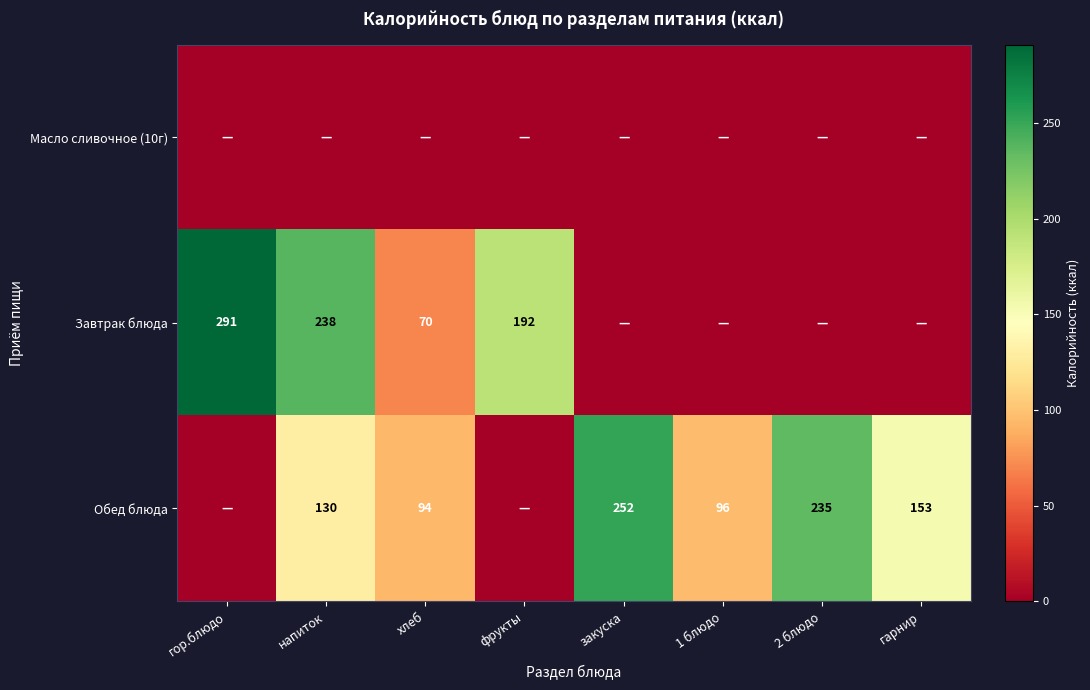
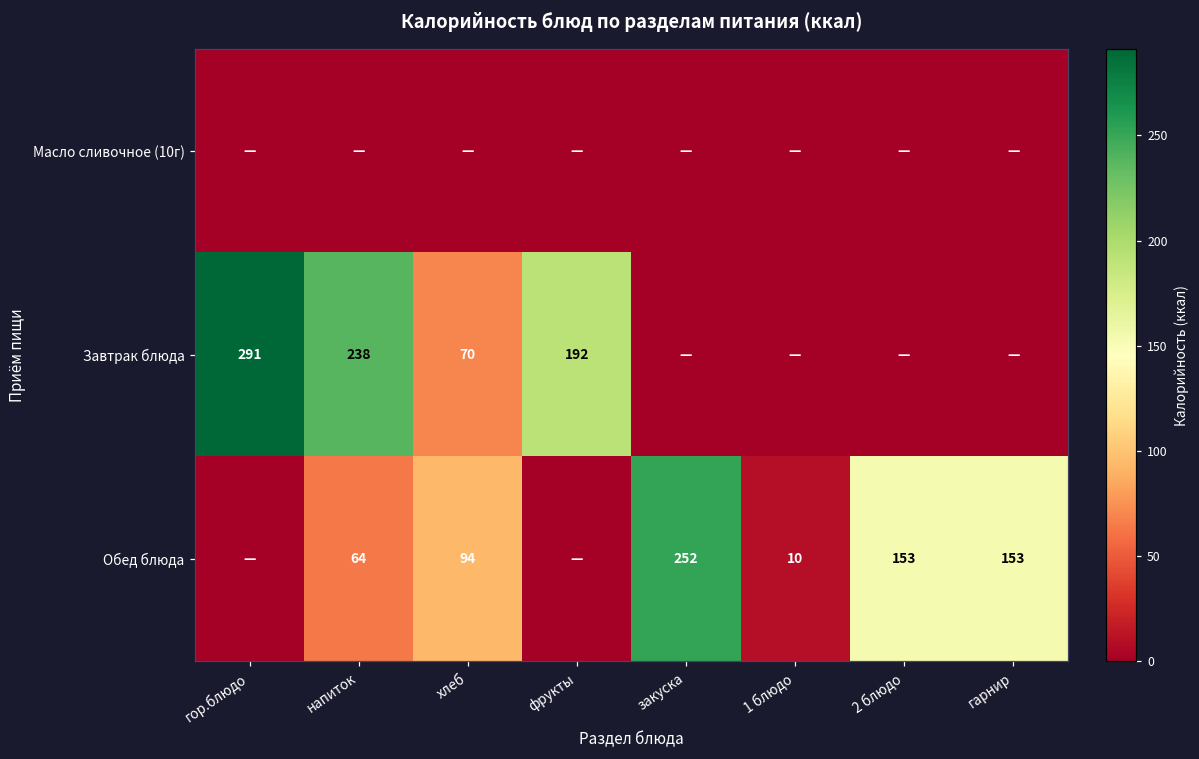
  {
    "Завтрак блюда": {
      "гор.блюдо": 291,
      "напиток": 238,
      "хлеб": 70,
      "фрукты": 192
    },
    "Обед блюда": {
-     "напиток": 130,
+     "напиток": 64,
      "хлеб": 94,
      "закуска": 252,
-     "1 блюдо": 96,
-     "2 блюдо": 235,
+     "1 блюдо": 10,
+     "2 блюдо": 153,
      "гарнир": 153
    }
  }
